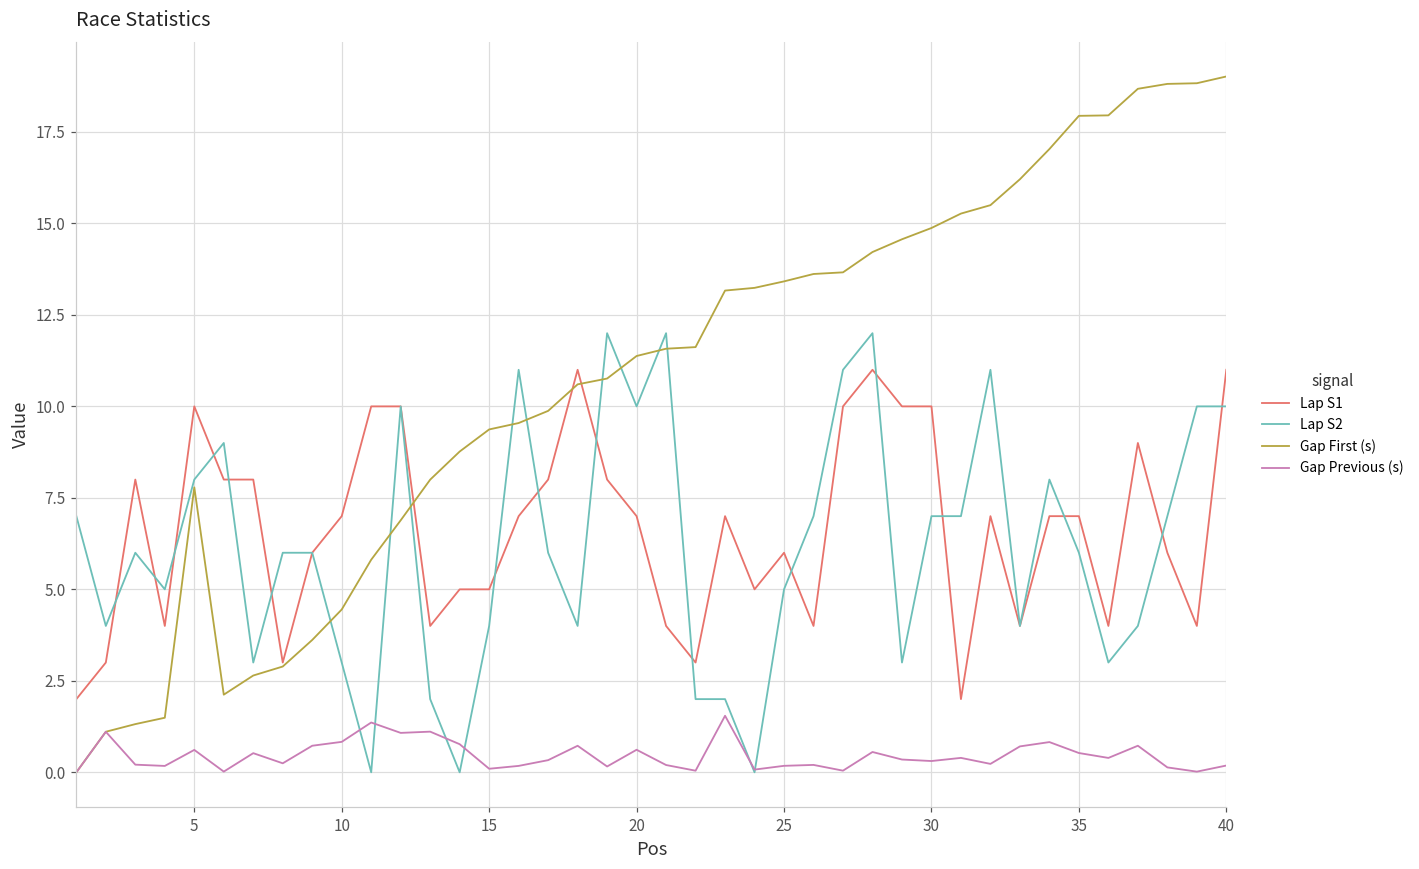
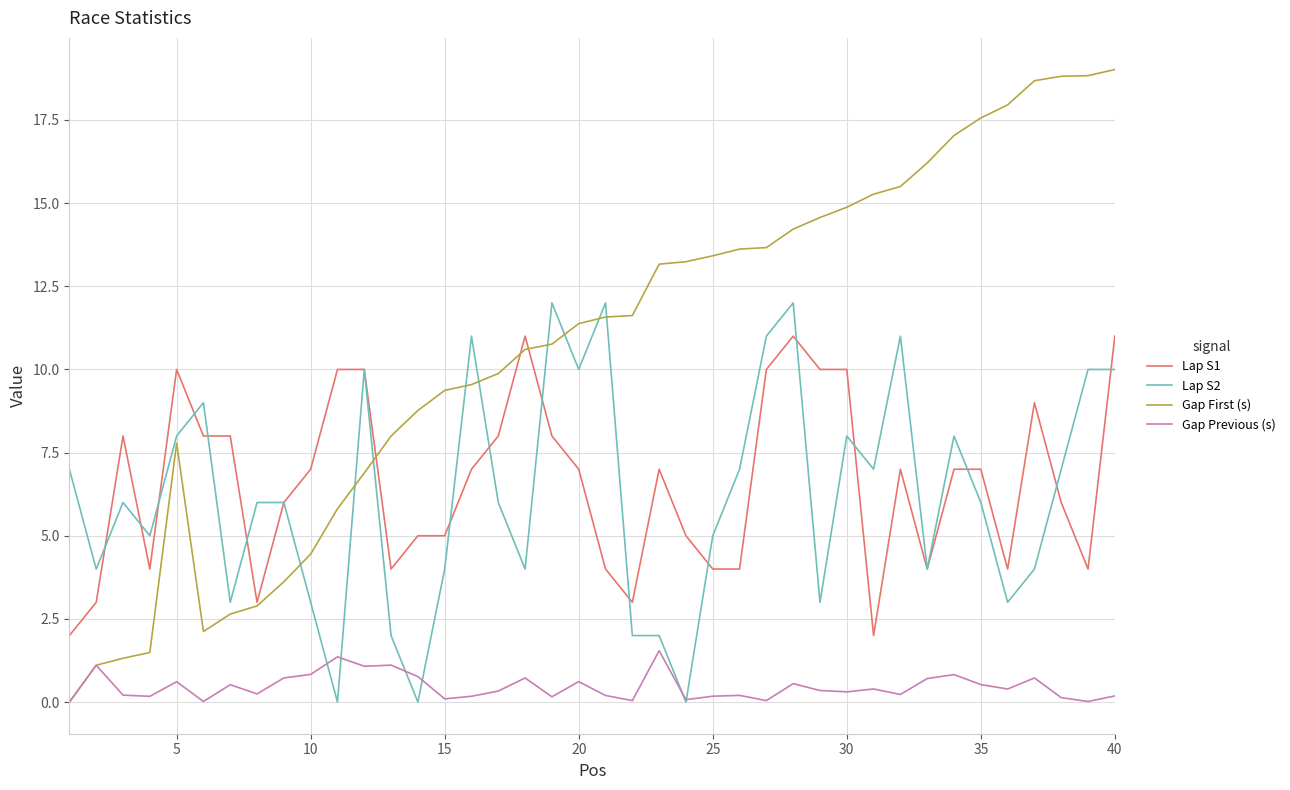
  {
    "Lap S1": {
      "5": 10,
      "10": 7,
      "15": 5,
      "20": 7,
-     "25": 6,
+     "25": 4,
      "30": 10,
      "35": 7,
      "40": 11
    },
    "Lap S2": {
      "5": 8,
      "10": 3,
      "15": 4,
      "20": 10,
      "25": 5,
-     "30": 7,
+     "30": 8,
      "35": 6,
      "40": 10
    },
    "Gap First (s)": {
      "5": 7.8,
      "10": 4.4,
      "15": 9.4,
      "20": 11.4,
      "25": 13.4,
      "30": 14.9,
-     "35": 17.9,
+     "35": 17.6,
      "40": 19.0
    },
    "Gap Previous (s)": {
      "5": 0.6,
      "10": 0.8,
      "15": 0.1,
      "20": 0.6,
      "25": 0.2,
      "30": 0.3,
      "35": 0.5,
      "40": 0.2
    }
  }
